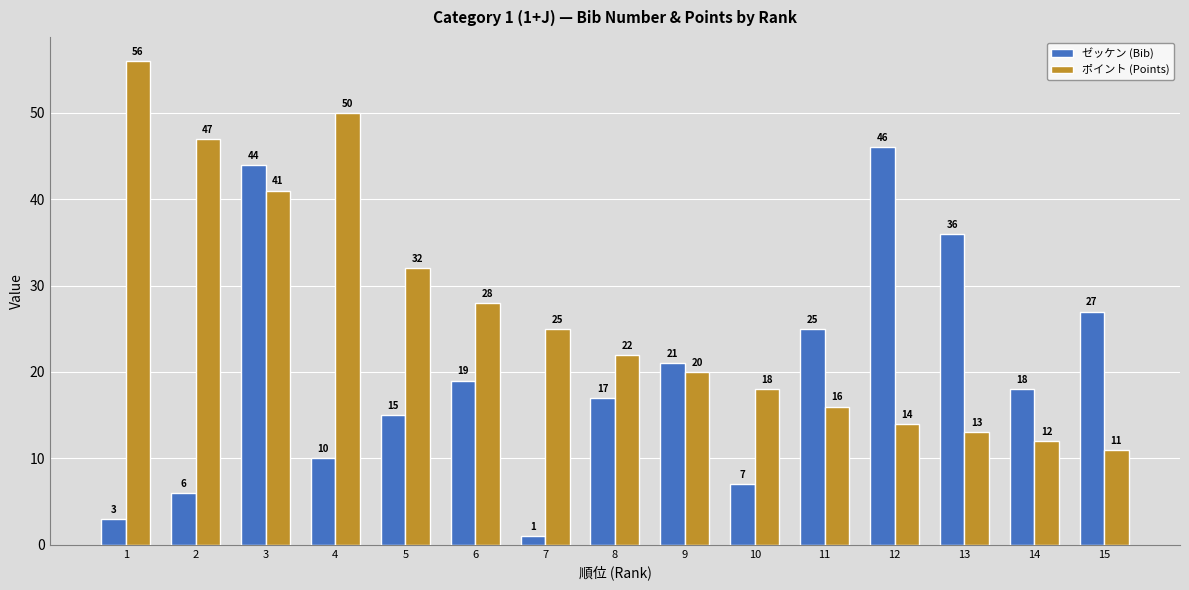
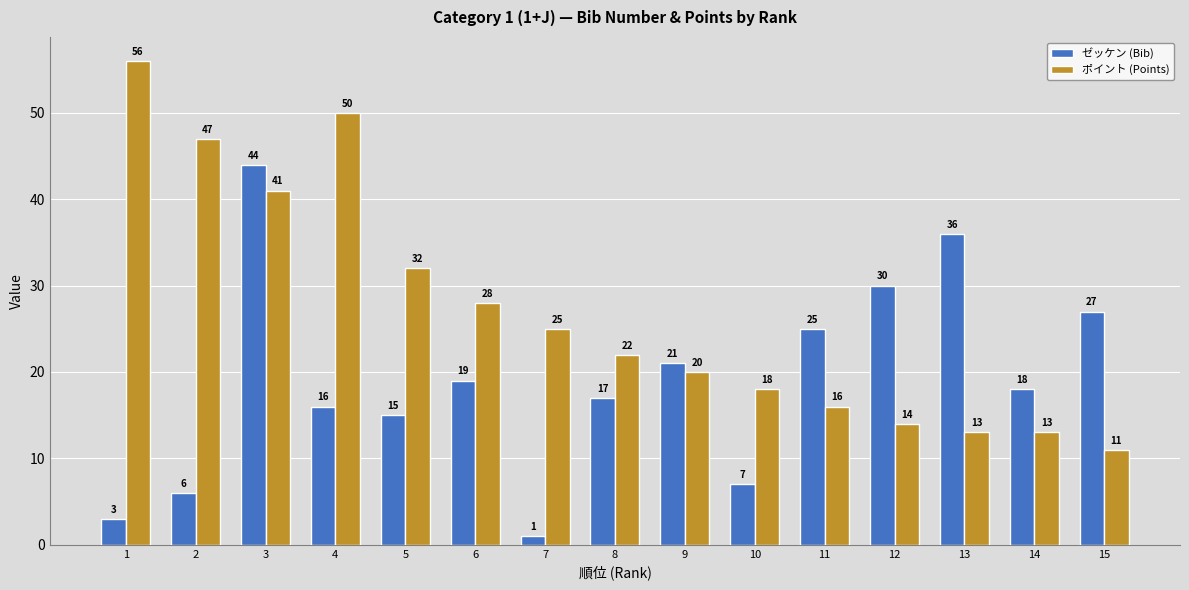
  {
    "ゼッケン (Bib)": {
      "1": 3,
      "2": 6,
      "3": 44,
-     "4": 10,
+     "4": 16,
      "5": 15,
      "6": 19,
      "7": 1,
      "8": 17,
      "9": 21,
      "10": 7,
      "11": 25,
-     "12": 46,
+     "12": 30,
      "13": 36,
      "14": 18,
      "15": 27
    },
    "ポイント (Points)": {
      "1": 56,
      "2": 47,
      "3": 41,
      "4": 50,
      "5": 32,
      "6": 28,
      "7": 25,
      "8": 22,
      "9": 20,
      "10": 18,
      "11": 16,
      "12": 14,
      "13": 13,
-     "14": 12,
+     "14": 13,
      "15": 11
    }
  }
